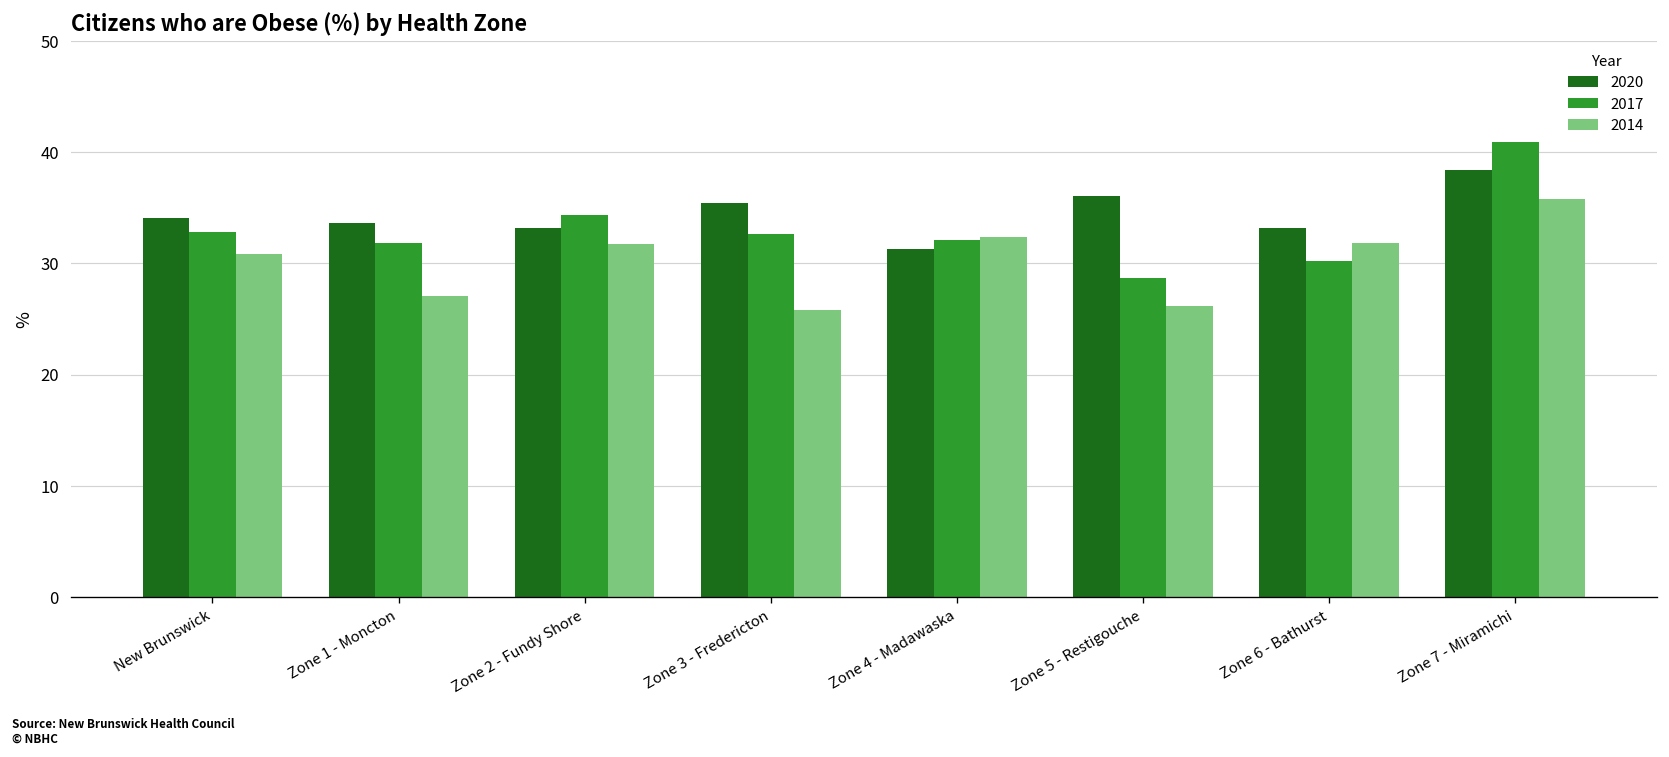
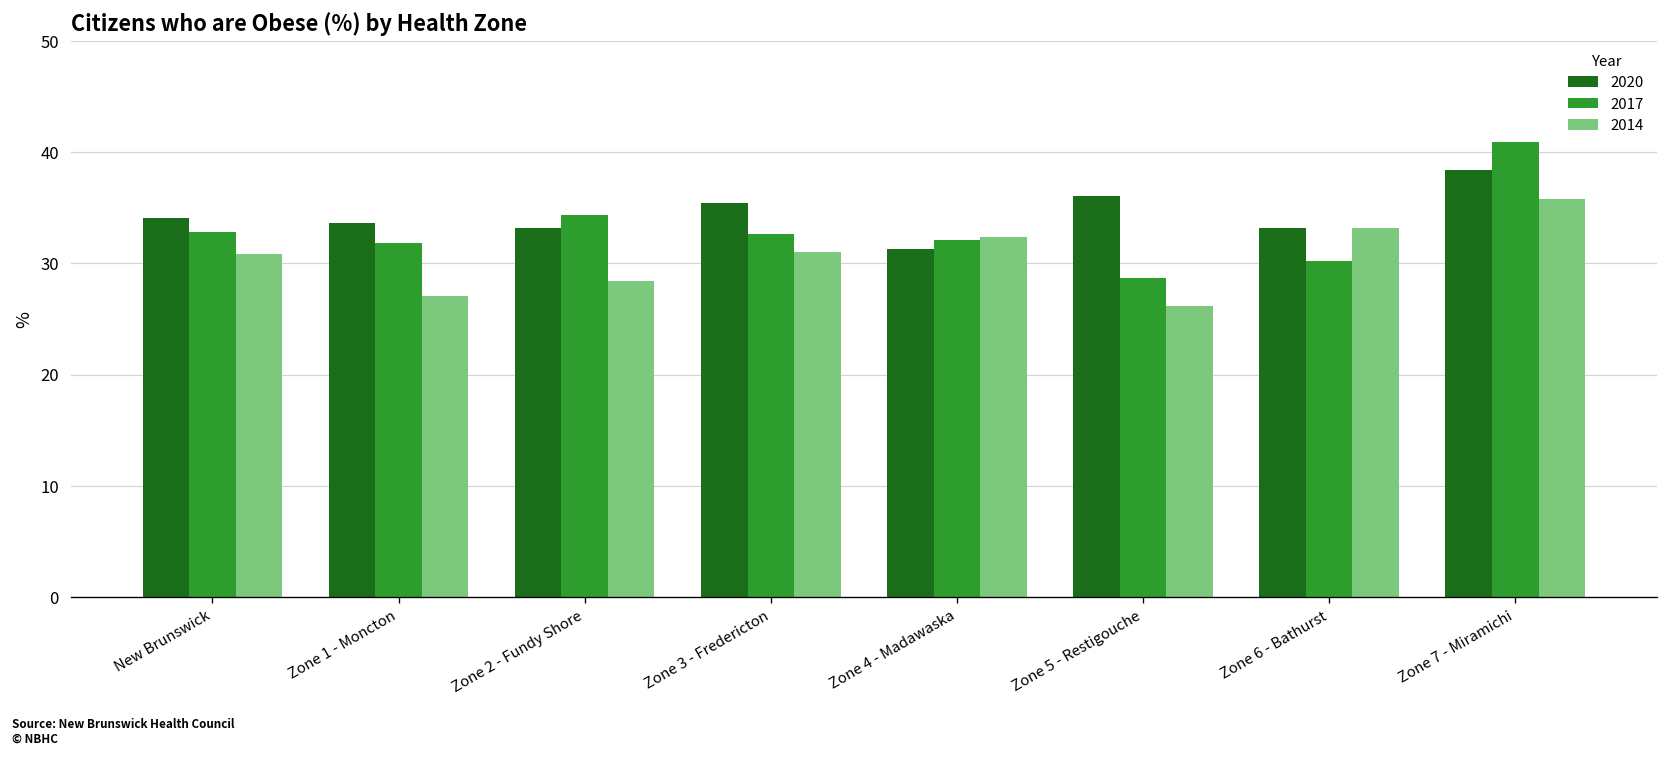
  {
    "2014": {
      "New Brunswick": 31,
      "Zone 1 - Moncton": 27,
-     "Zone 2 - Fundy Shore": 32,
-     "Zone 3 - Fredericton": 26,
+     "Zone 2 - Fundy Shore": 28,
+     "Zone 3 - Fredericton": 31,
      "Zone 4 - Madawaska": 32,
      "Zone 5 - Restigouche": 26,
-     "Zone 6 - Bathurst": 32,
+     "Zone 6 - Bathurst": 33,
      "Zone 7 - Miramichi": 36
    }
  }
